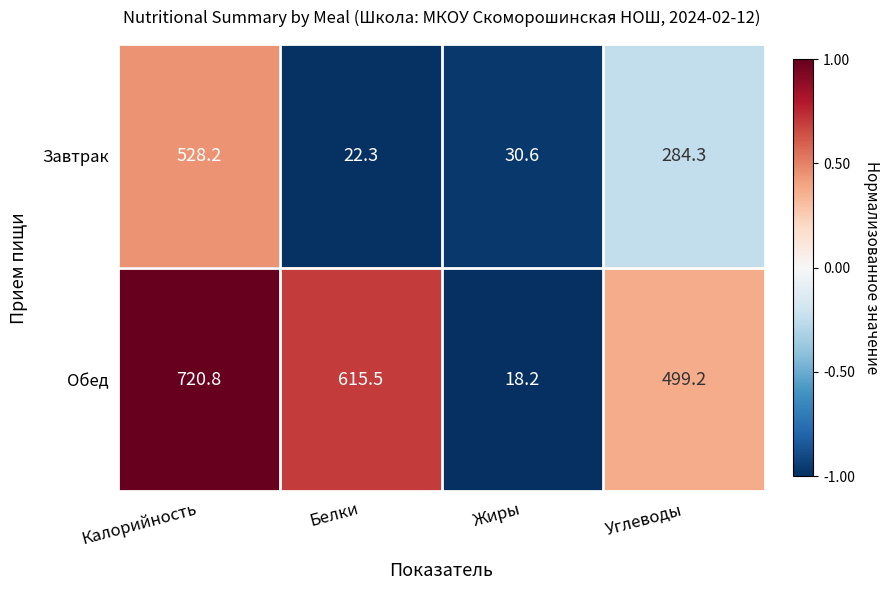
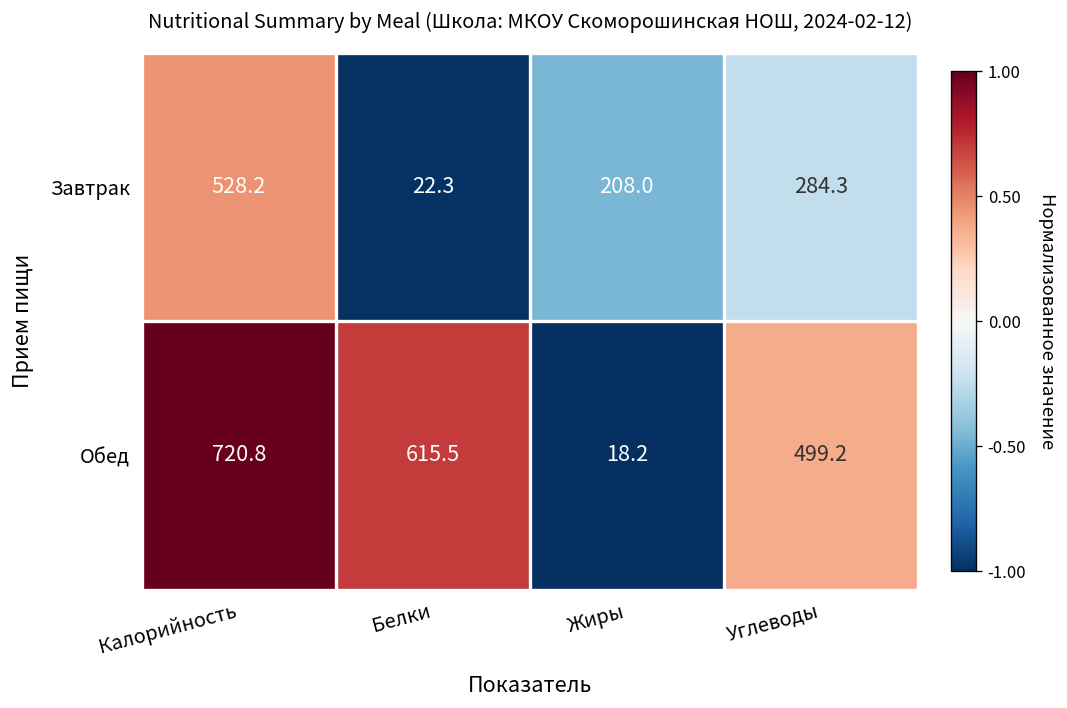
  {
    "Завтрак": {
      "Калорийность": 528.2,
      "Белки": 22.3,
-     "Жиры": 30.6,
+     "Жиры": 208.0,
      "Углеводы": 284.3
    },
    "Обед": {
      "Калорийность": 720.8,
      "Белки": 615.5,
      "Жиры": 18.2,
      "Углеводы": 499.2
    }
  }
